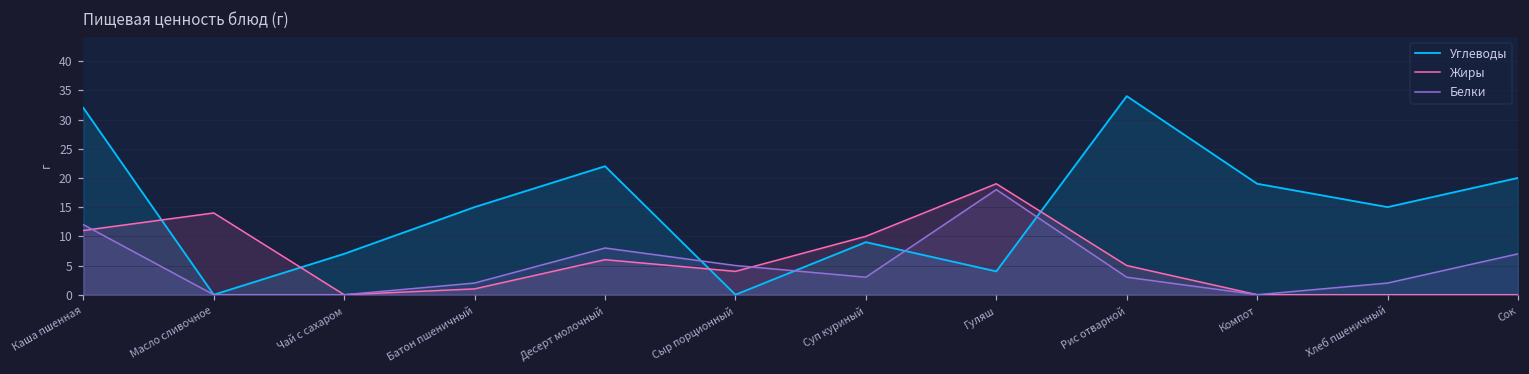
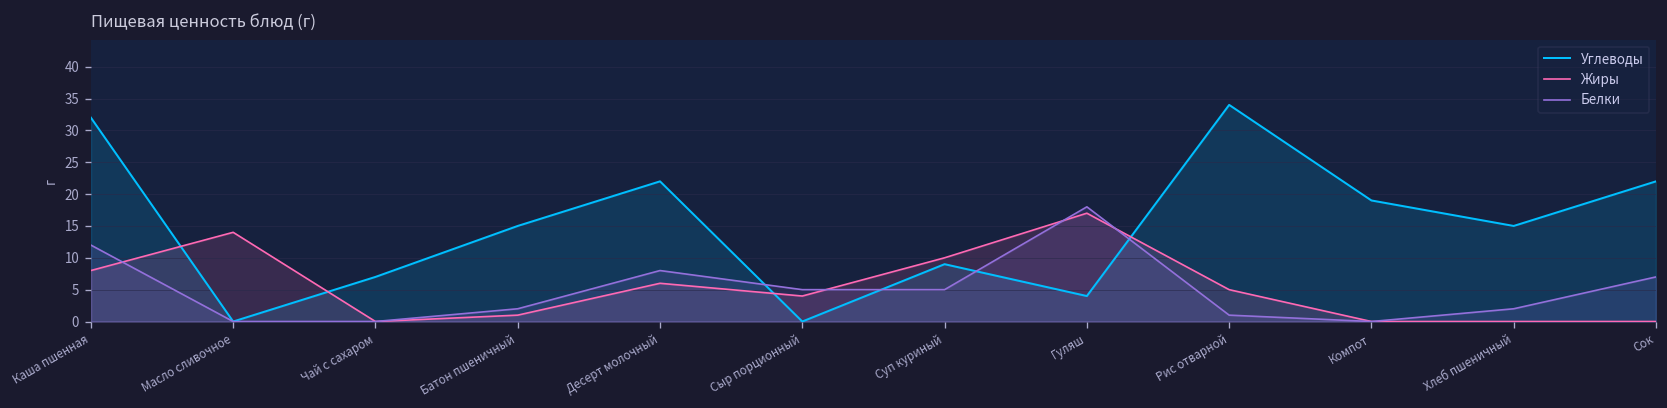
  {
    "Углеводы": {
      "Каша пшенная": 32,
      "Чай с сахаром": 7,
      "Батон пшеничный": 15,
      "Десерт молочный": 22,
      "Сыр порционный": 0,
      "Суп куриный": 9,
      "Гуляш": 4,
      "Рис отварной": 34,
      "Компот": 19,
      "Хлеб пшеничный": 15,
-     "Сок": 20
+     "Сок": 22
    },
    "Жиры": {
-     "Каша пшенная": 11,
+     "Каша пшенная": 8,
      "Масло сливочное": 14,
      "Батон пшеничный": 1,
      "Десерт молочный": 6,
      "Сыр порционный": 4,
      "Суп куриный": 10,
-     "Гуляш": 19,
+     "Гуляш": 17,
      "Рис отварной": 5,
      "Хлеб пшеничный": 0,
      "Сок": 0
    },
    "Белки": {
      "Каша пшенная": 12,
      "Батон пшеничный": 2,
      "Десерт молочный": 8,
      "Сыр порционный": 5,
-     "Суп куриный": 3,
+     "Суп куриный": 5,
      "Гуляш": 18,
-     "Рис отварной": 3,
+     "Рис отварной": 1,
      "Хлеб пшеничный": 2,
      "Сок": 7
    }
  }
